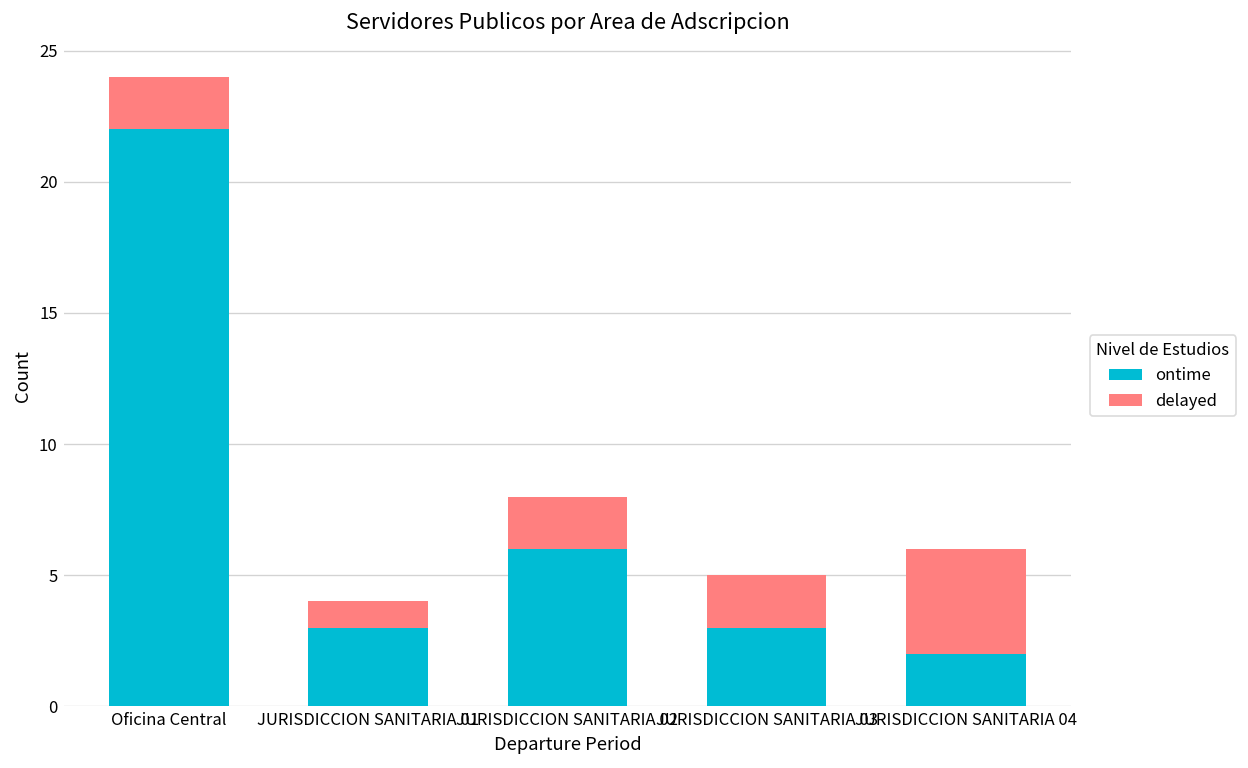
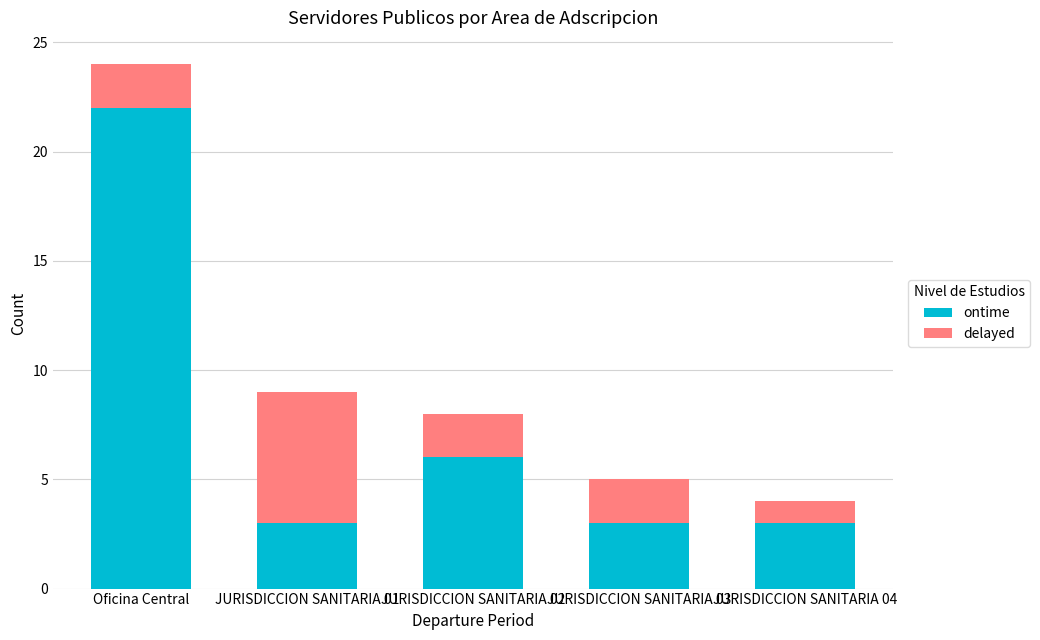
  {
    "ontime": {
      "Oficina Central": 22,
      "JURISDICCION SANITARIA 01": 3,
      "JURISDICCION SANITARIA 02": 6,
      "JURISDICCION SANITARIA 03": 3,
-     "JURISDICCION SANITARIA 04": 2
+     "JURISDICCION SANITARIA 04": 3
    },
    "delayed": {
      "Oficina Central": 2,
-     "JURISDICCION SANITARIA 01": 1,
+     "JURISDICCION SANITARIA 01": 6,
      "JURISDICCION SANITARIA 02": 2,
      "JURISDICCION SANITARIA 03": 2,
-     "JURISDICCION SANITARIA 04": 4
+     "JURISDICCION SANITARIA 04": 1
    }
  }
